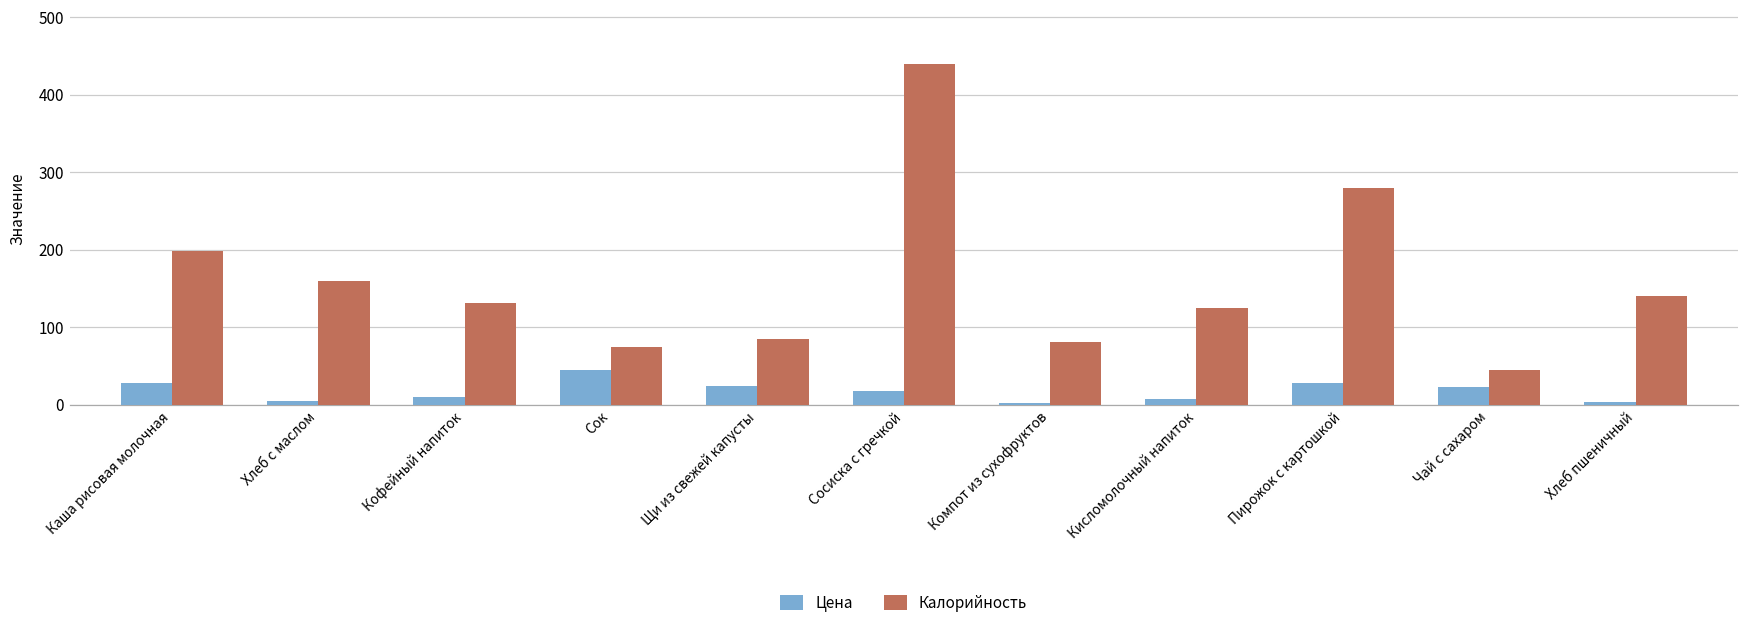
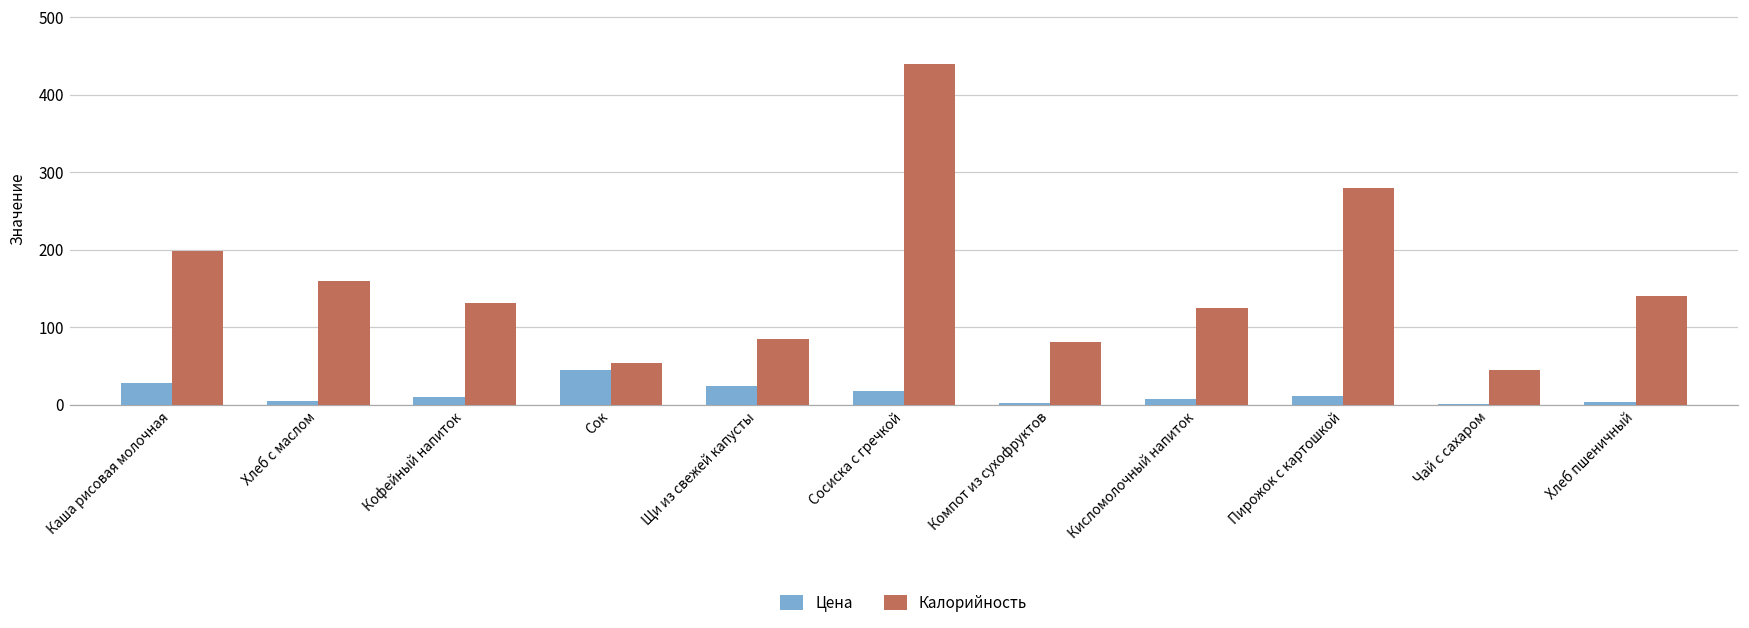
  {
    "Цена": {
      "Каша рисовая молочная": 30,
      "Хлеб с маслом": 0,
      "Кофейный напиток": 10,
      "Сок": 50,
      "Щи из свежей капусты": 20,
      "Сосиска с гречкой": 20,
      "Кисломолочный напиток": 10,
-     "Пирожок с картошкой": 30,
-     "Чай с сахаром": 20,
+     "Пирожок с картошкой": 10,
+     "Чай с сахаром": 0,
      "Хлеб пшеничный": 0
    },
    "Калорийность": {
      "Каша рисовая молочная": 200,
      "Хлеб с маслом": 160,
      "Кофейный напиток": 130,
-     "Сок": 80,
+     "Сок": 50,
      "Щи из свежей капусты": 80,
      "Сосиска с гречкой": 440,
      "Компот из сухофруктов": 80,
      "Кисломолочный напиток": 120,
      "Пирожок с картошкой": 280,
      "Чай с сахаром": 40,
      "Хлеб пшеничный": 140
    }
  }
